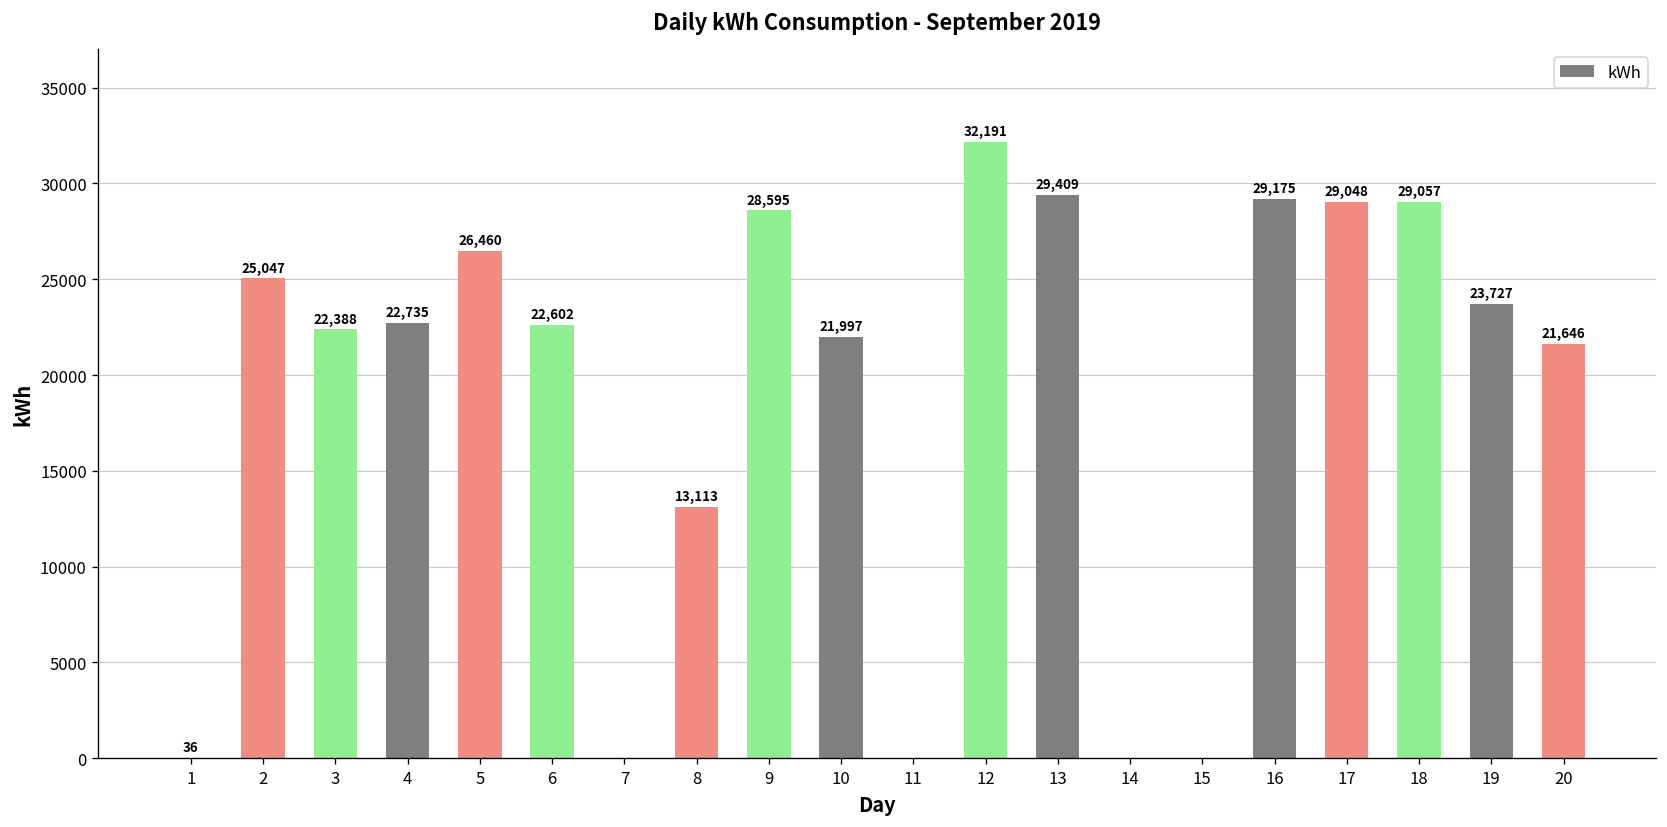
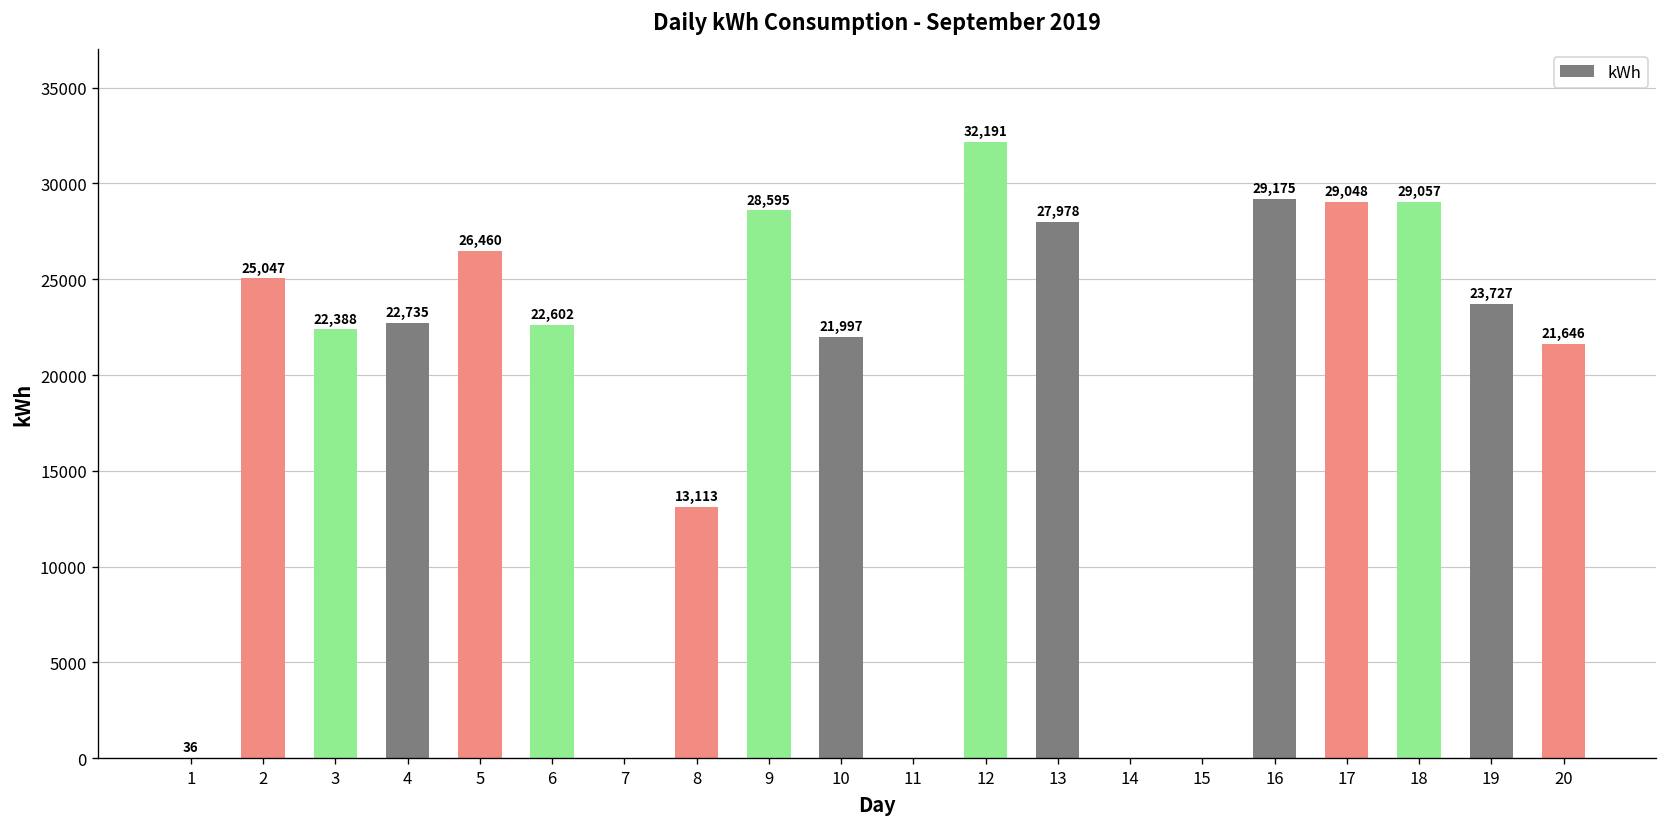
  {
    "1": "36",
    "2": "25,047",
    "3": "22,388",
    "4": "22,735",
    "5": "26,460",
    "6": "22,602",
    "8": "13,113",
    "9": "28,595",
    "10": "21,997",
    "12": "32,191",
-   "13": "29,409",
+   "13": "27,978",
    "16": "29,175",
    "17": "29,048",
    "18": "29,057",
    "19": "23,727",
    "20": "21,646"
  }
